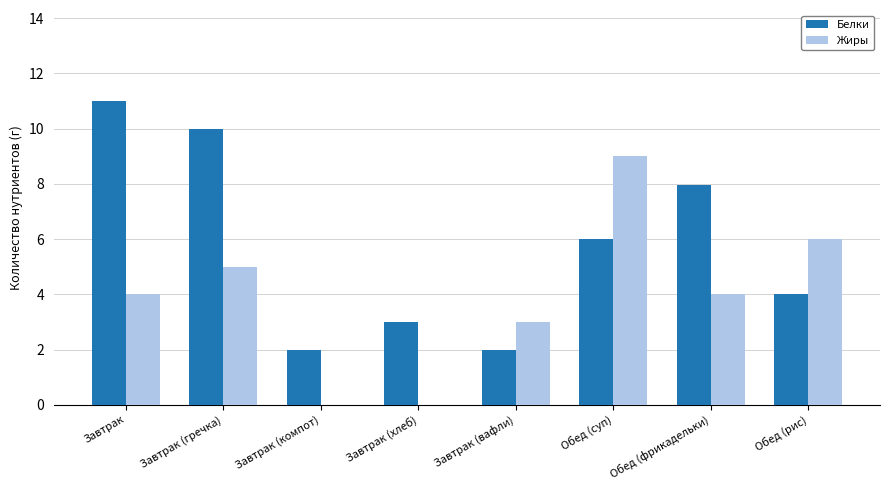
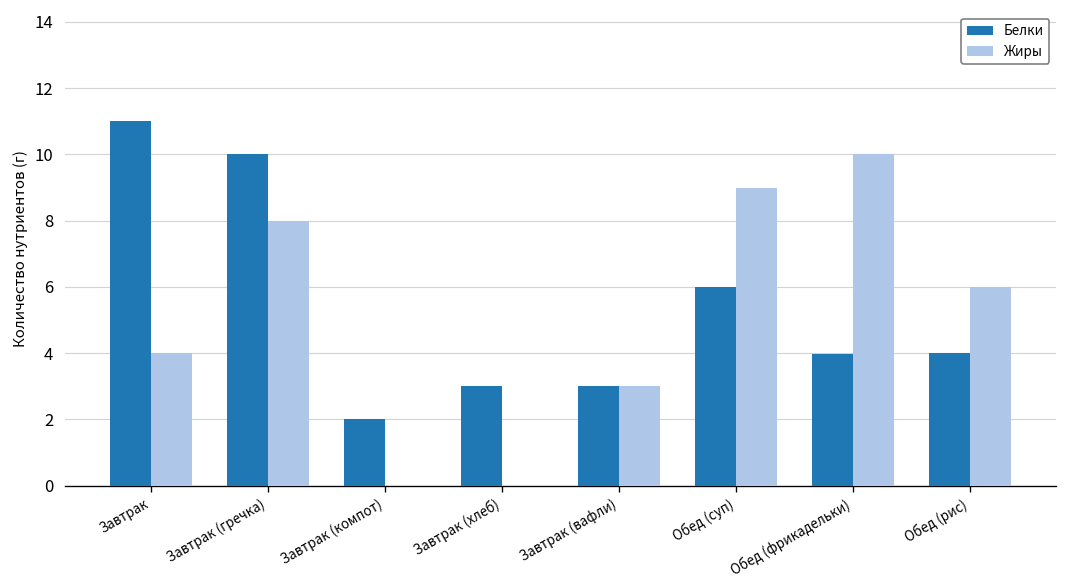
  {
    "Белки": {
      "Завтрак": 11.0,
      "Завтрак (гречка)": 10.0,
      "Завтрак (компот)": 2.0,
      "Завтрак (хлеб)": 3.0,
-     "Завтрак (вафли)": 2,
+     "Завтрак (вафли)": 3,
      "Обед (суп)": 6.0,
-     "Обед (фрикадельки)": 8.0,
+     "Обед (фрикадельки)": 4.0,
      "Обед (рис)": 4.0
    },
    "Жиры": {
      "Завтрак": 4,
-     "Завтрак (гречка)": 5,
+     "Завтрак (гречка)": 8,
      "Завтрак (компот)": 0,
      "Завтрак (хлеб)": 0,
      "Завтрак (вафли)": 3,
      "Обед (суп)": 9,
-     "Обед (фрикадельки)": 4,
+     "Обед (фрикадельки)": 10,
      "Обед (рис)": 6
    }
  }
